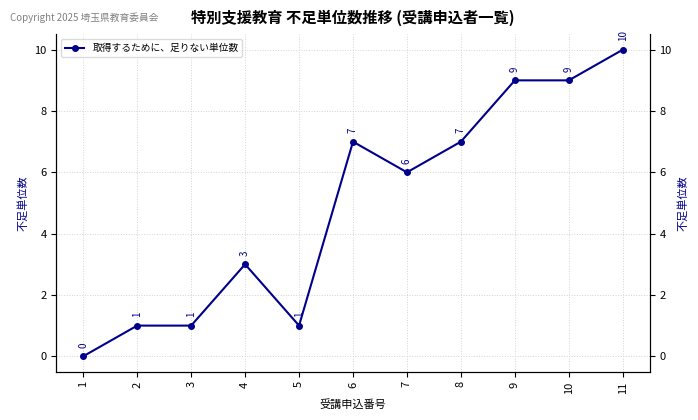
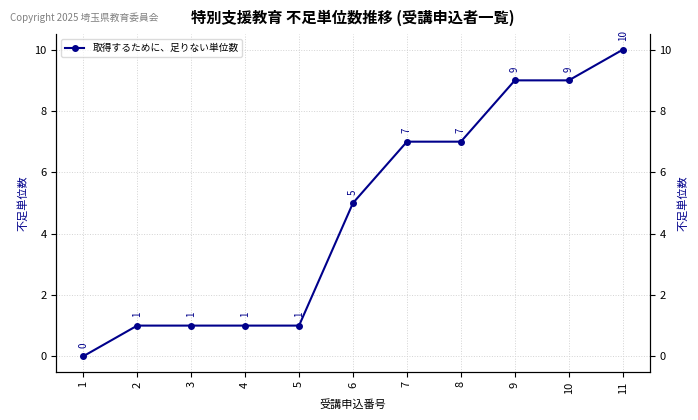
  {
    "1": 0,
    "2": 1,
    "3": 1,
-   "4": 3,
+   "4": 1,
    "5": 1,
-   "6": 7,
-   "7": 6,
+   "6": 5,
+   "7": 7,
    "8": 7,
    "9": 9,
    "10": 9,
    "11": 10
  }
